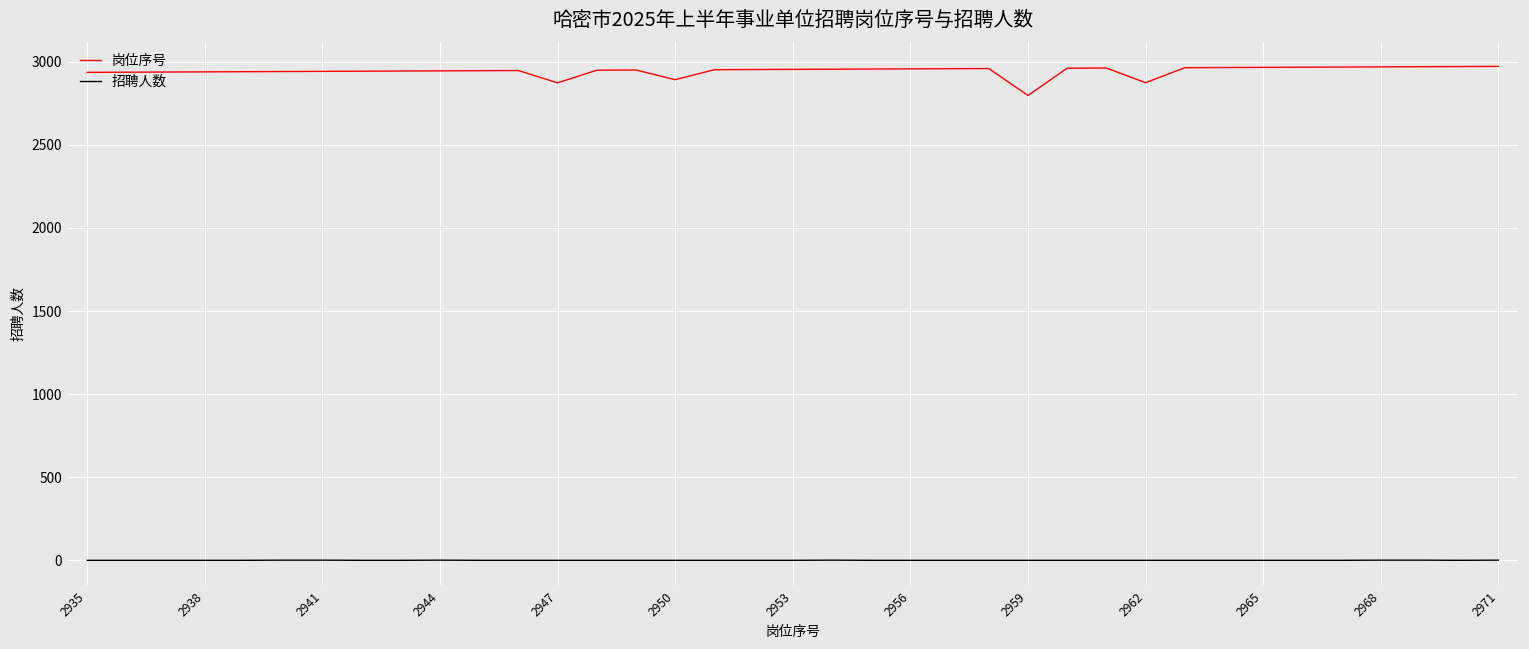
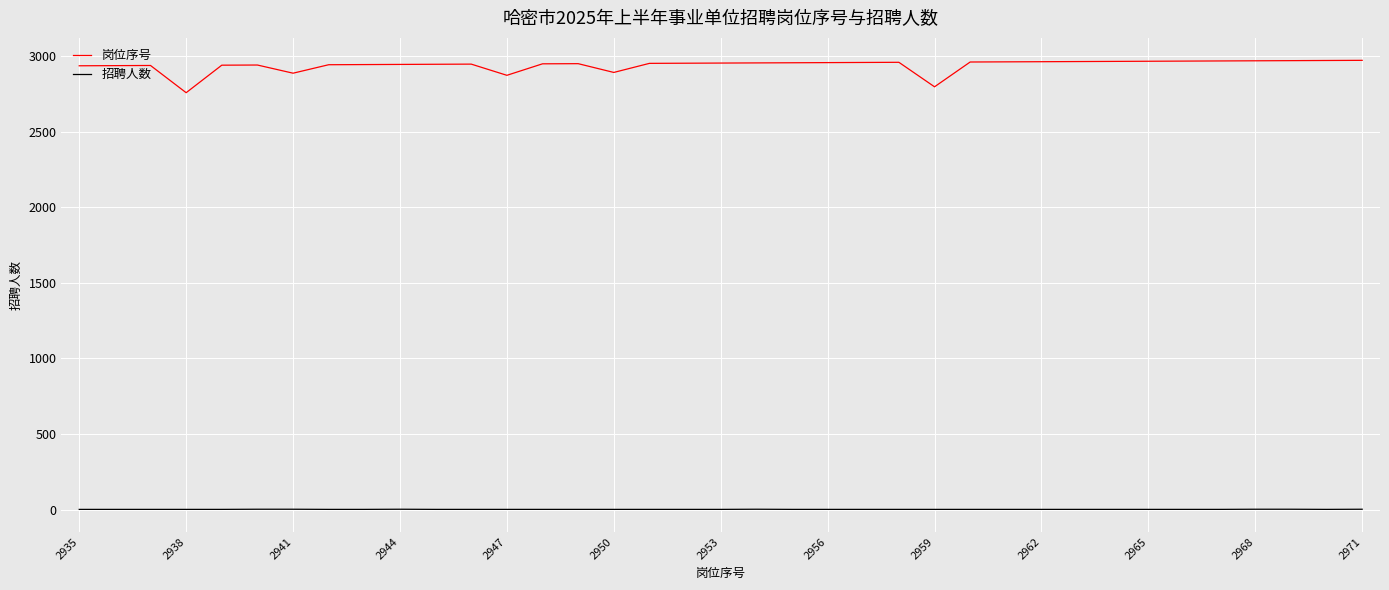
  {
    "岗位序号": {
      "2935": 2940,
-     "2938": 2940,
-     "2941": 2940,
+     "2938": 2760,
+     "2941": 2890,
      "2944": 2940,
      "2947": 2870,
      "2950": 2890,
      "2953": 2950,
      "2956": 2960,
      "2959": 2800,
-     "2962": 2870,
+     "2962": 2960,
      "2965": 2970,
      "2968": 2970,
      "2971": 2970
    },
    "招聘人数": {
      "2935": 0,
      "2938": 0,
      "2941": 0,
      "2944": 0,
      "2947": 0,
      "2950": 0,
      "2953": 0,
      "2956": 0,
      "2959": 0,
      "2962": 0,
      "2965": 0,
      "2968": 0,
      "2971": 0
    }
  }
